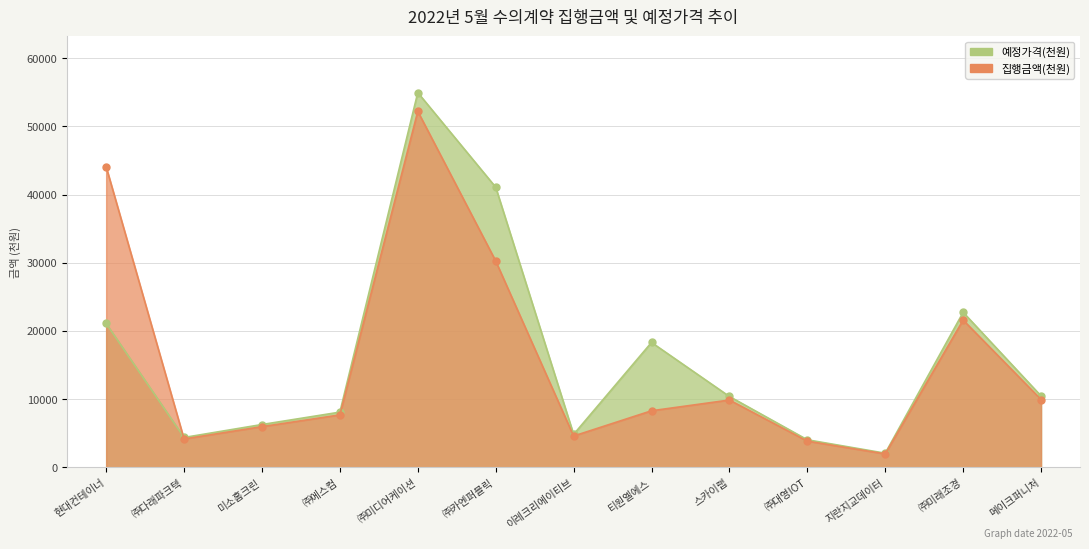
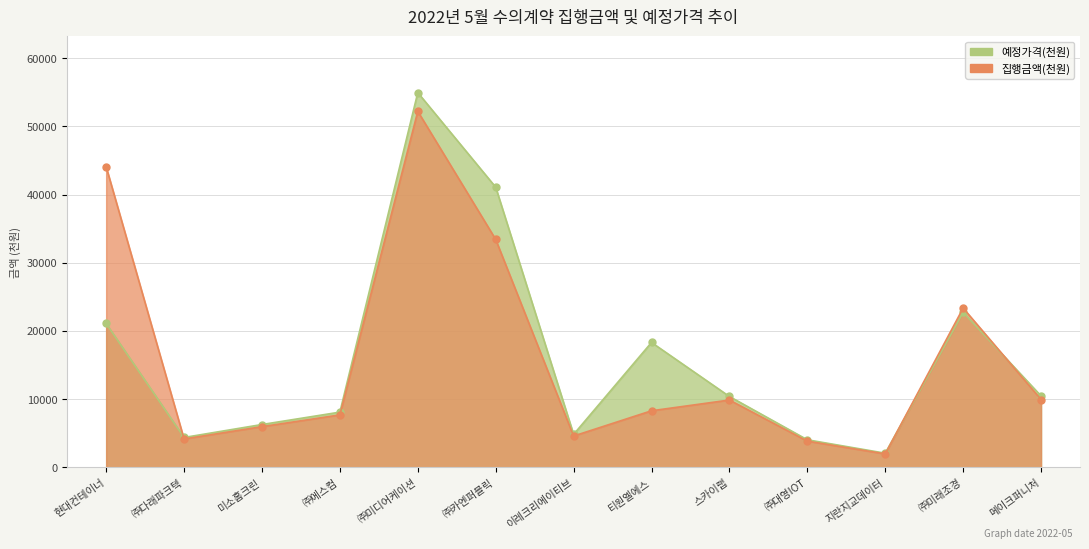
  {
    "예정가격(천원)": {
      "현대컨테이너": 21000,
      "㈜에스컴": 8000,
      "㈜미디어케이션": 55000,
      "㈜카엔퍼블릭": 41000,
      "티원엘에스": 18000,
      "스카이랩": 10000,
      "㈜미래조경": 23000,
      "메이크퍼니처": 10000
    },
    "집행금액(천원)": {
      "현대컨테이너": 44000,
      "㈜에스컴": 8000,
      "㈜미디어케이션": 52000,
-     "㈜카엔퍼블릭": 30000,
+     "㈜카엔퍼블릭": 33000,
      "티원엘에스": 8000,
      "스카이랩": 10000,
-     "㈜미래조경": 22000,
+     "㈜미래조경": 23000,
      "메이크퍼니처": 10000
    }
  }
